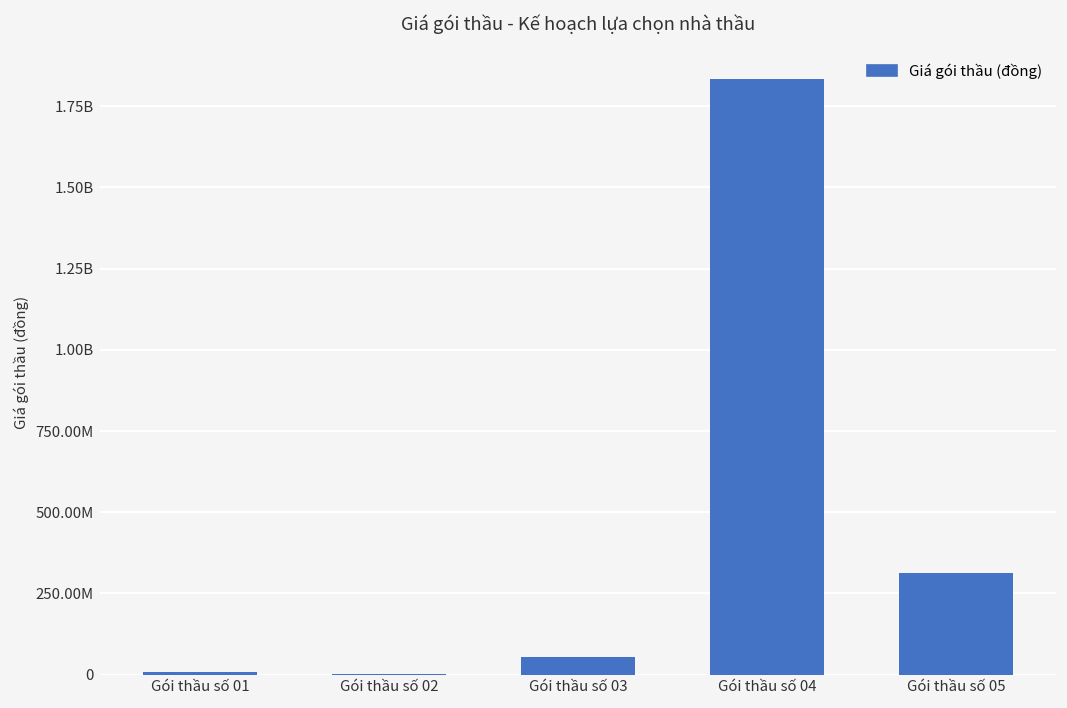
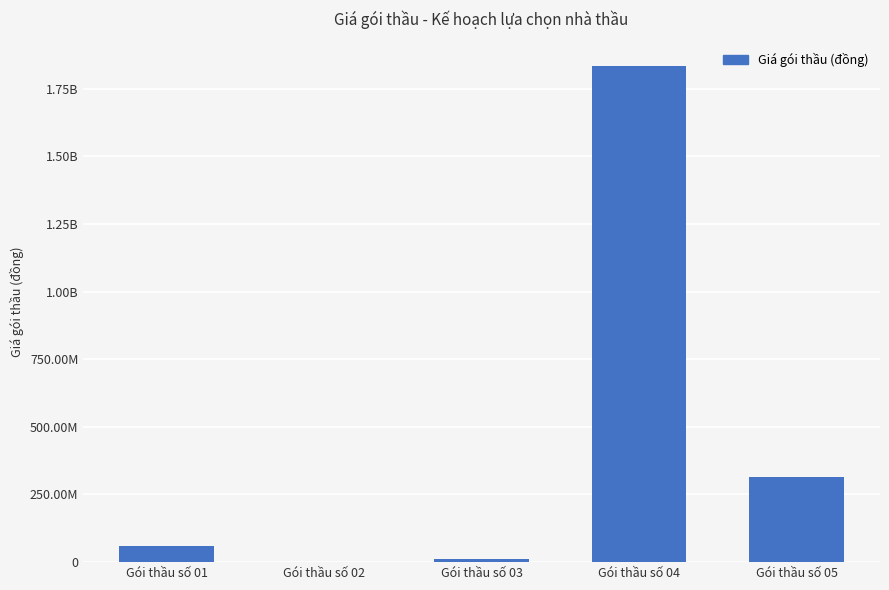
  {
-   "Gói thầu số 01": 10000000,
-   "Gói thầu số 03": 50000000,
+   "Gói thầu số 01": 60000000,
+   "Gói thầu số 03": 10000000,
    "Gói thầu số 04": 1830000000,
    "Gói thầu số 05": 310000000
  }
